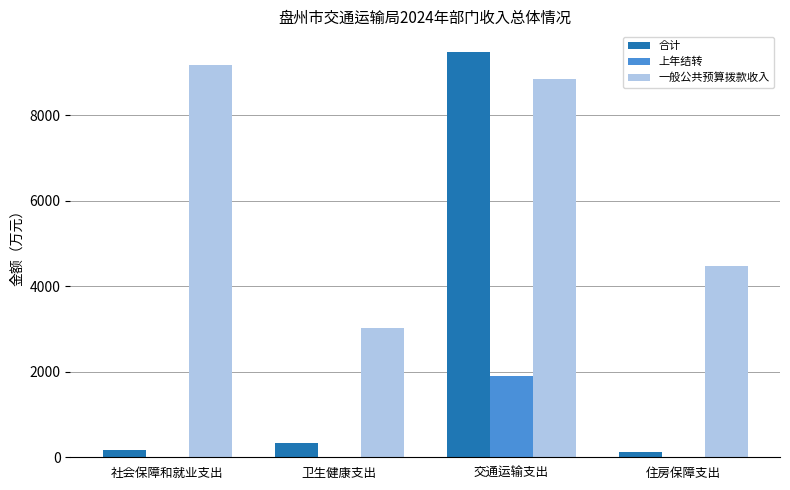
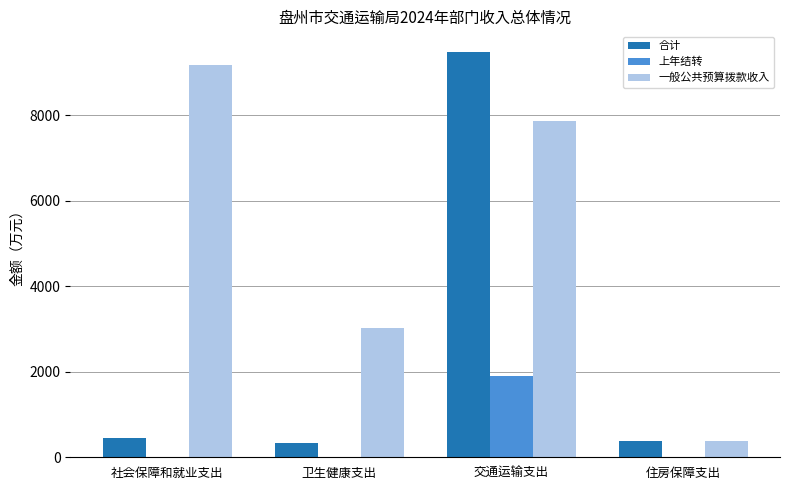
  {
    "合计": {
-     "社会保障和就业支出": 200,
+     "社会保障和就业支出": 500,
      "卫生健康支出": 300,
      "交通运输支出": 9500,
-     "住房保障支出": 100
+     "住房保障支出": 400
    },
    "上年结转": {
      "社会保障和就业支出": 0,
      "卫生健康支出": 0,
      "交通运输支出": 1900,
      "住房保障支出": 0
    },
    "一般公共预算拨款收入": {
      "社会保障和就业支出": 9200,
      "卫生健康支出": 3000,
-     "交通运输支出": 8800,
-     "住房保障支出": 4500
+     "交通运输支出": 7900,
+     "住房保障支出": 400
    }
  }
